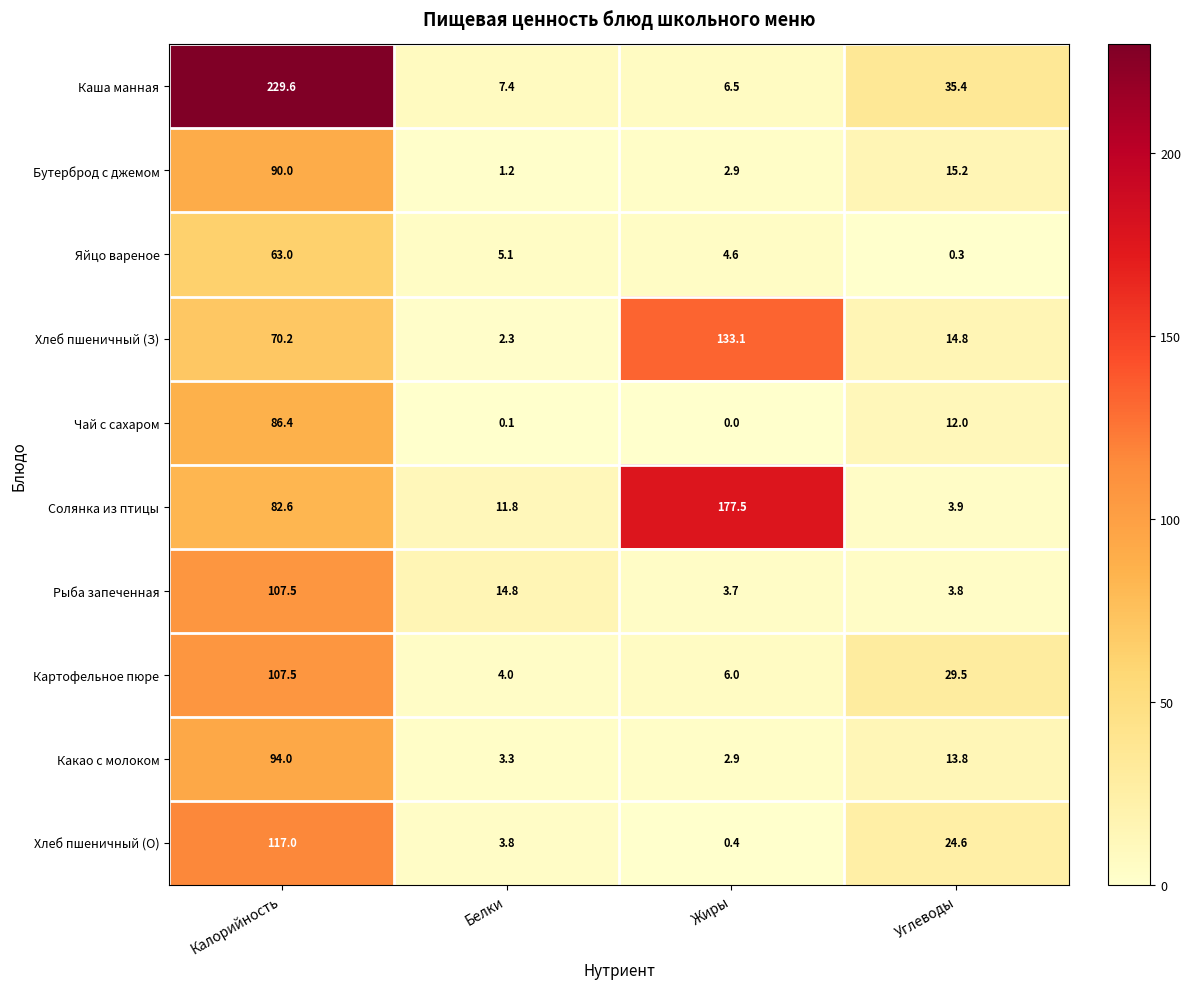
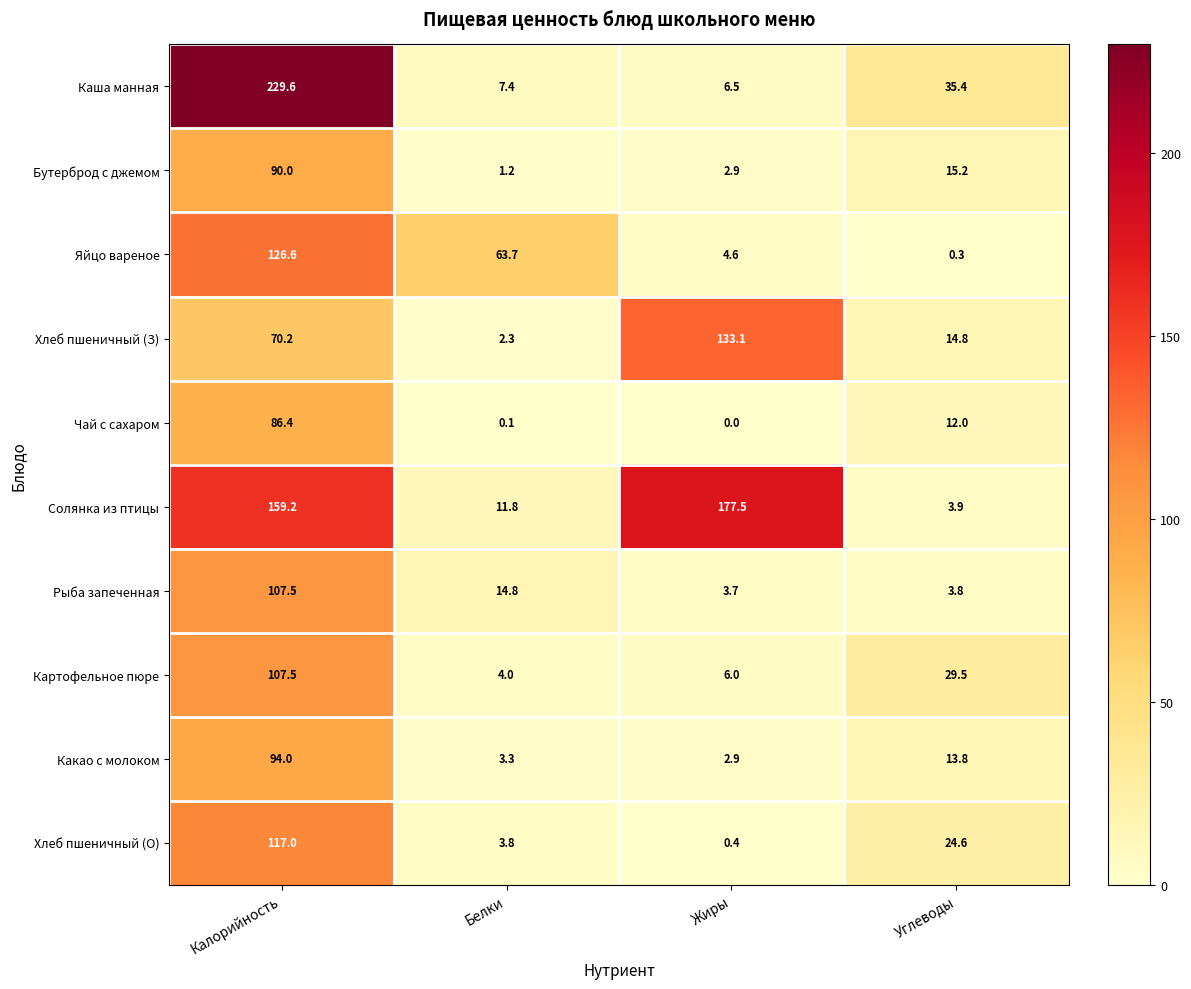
  {
    "Каша манная": {
      "Калорийность": 229.6,
      "Белки": 7.4,
      "Жиры": 6.5,
      "Углеводы": 35.4
    },
    "Бутерброд с джемом": {
      "Калорийность": 90.0,
      "Белки": 1.2,
      "Жиры": 2.9,
      "Углеводы": 15.2
    },
    "Яйцо вареное": {
-     "Калорийность": 63.0,
-     "Белки": 5.1,
+     "Калорийность": 126.6,
+     "Белки": 63.7,
      "Жиры": 4.6,
      "Углеводы": 0.3
    },
    "Хлеб пшеничный (З)": {
      "Калорийность": 70.2,
      "Белки": 2.3,
      "Жиры": 133.1,
      "Углеводы": 14.8
    },
    "Чай с сахаром": {
      "Калорийность": 86.4,
      "Белки": 0.1,
      "Жиры": 0.0,
      "Углеводы": 12.0
    },
    "Солянка из птицы": {
-     "Калорийность": 82.6,
+     "Калорийность": 159.2,
      "Белки": 11.8,
      "Жиры": 177.5,
      "Углеводы": 3.9
    },
    "Рыба запеченная": {
      "Калорийность": 107.5,
      "Белки": 14.8,
      "Жиры": 3.7,
      "Углеводы": 3.8
    },
    "Картофельное пюре": {
      "Калорийность": 107.5,
      "Белки": 4.0,
      "Жиры": 6.0,
      "Углеводы": 29.5
    },
    "Какао с молоком": {
      "Калорийность": 94.0,
      "Белки": 3.3,
      "Жиры": 2.9,
      "Углеводы": 13.8
    },
    "Хлеб пшеничный (О)": {
      "Калорийность": 117.0,
      "Белки": 3.8,
      "Жиры": 0.4,
      "Углеводы": 24.6
    }
  }
